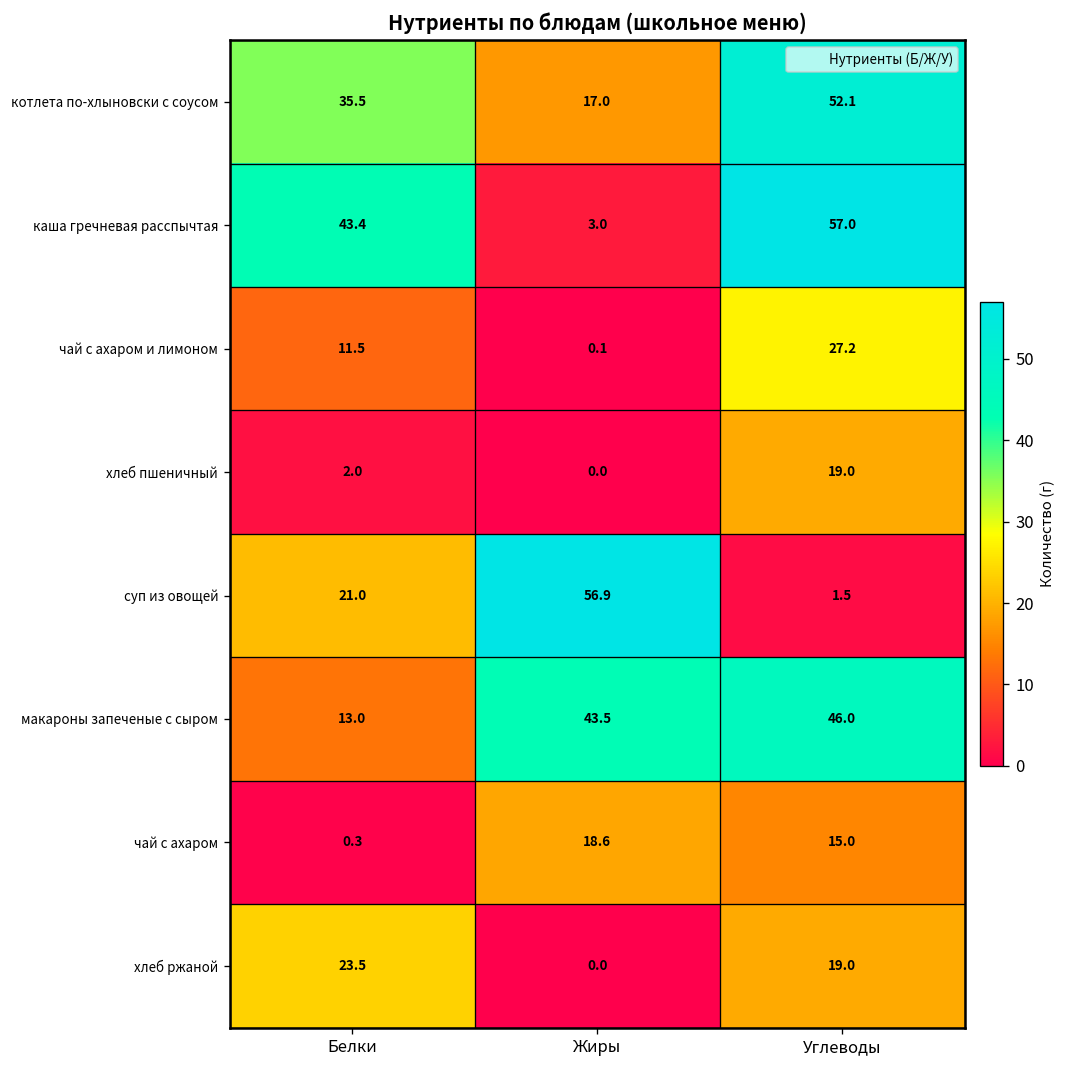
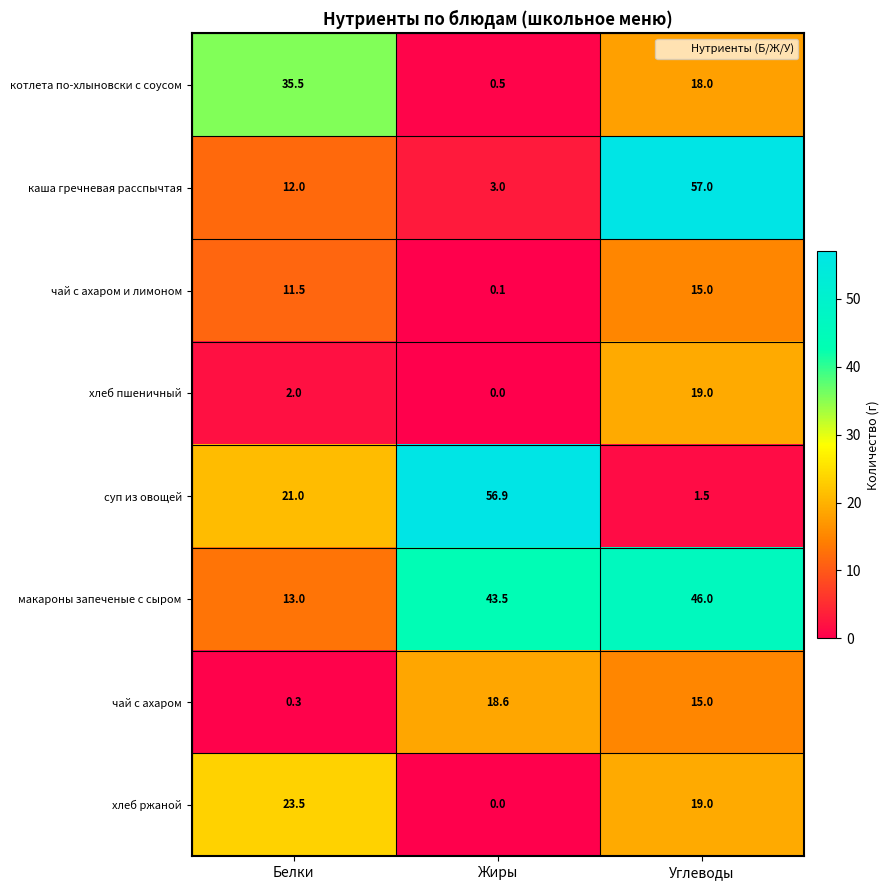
  {
    "котлета по-хлыновски с соусом": {
      "Белки": 35.5,
-     "Жиры": 17.0,
-     "Углеводы": 52.1
+     "Жиры": 0.5,
+     "Углеводы": 18.0
    },
    "каша гречневая расспычтая": {
-     "Белки": 43.4,
+     "Белки": 12.0,
      "Жиры": 3.0,
      "Углеводы": 57.0
    },
    "чай с ахаром и лимоном": {
      "Белки": 11.5,
      "Жиры": 0.1,
-     "Углеводы": 27.2
+     "Углеводы": 15.0
    },
    "хлеб пшеничный": {
      "Белки": 2.0,
      "Жиры": 0.0,
      "Углеводы": 19.0
    },
    "суп из овощей": {
      "Белки": 21.0,
      "Жиры": 56.9,
      "Углеводы": 1.5
    },
    "макароны запеченые с сыром": {
      "Белки": 13.0,
      "Жиры": 43.5,
      "Углеводы": 46.0
    },
    "чай с ахаром": {
      "Белки": 0.3,
      "Жиры": 18.6,
      "Углеводы": 15.0
    },
    "хлеб ржаной": {
      "Белки": 23.5,
      "Жиры": 0.0,
      "Углеводы": 19.0
    }
  }
